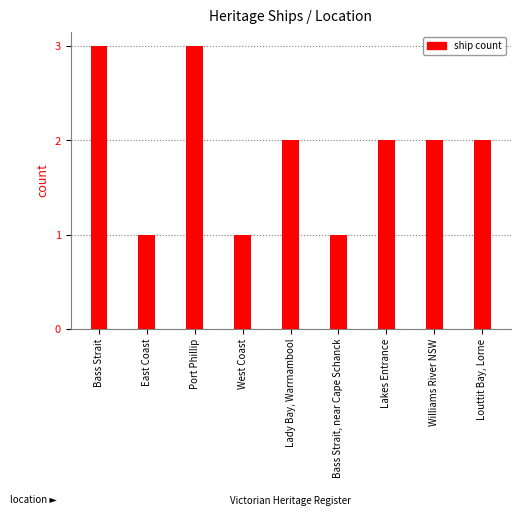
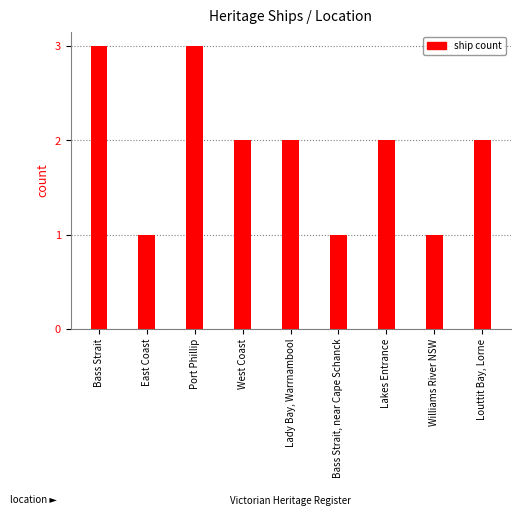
  {
    "Bass Strait": 3,
    "East Coast": 1,
    "Port Phillip": 3,
-   "West Coast": 1,
+   "West Coast": 2,
    "Lady Bay, Warrnambool": 2,
    "Bass Strait, near Cape Schanck": 1,
    "Lakes Entrance": 2,
-   "Williams River NSW": 2,
+   "Williams River NSW": 1,
    "Louttit Bay, Lorne": 2
  }
